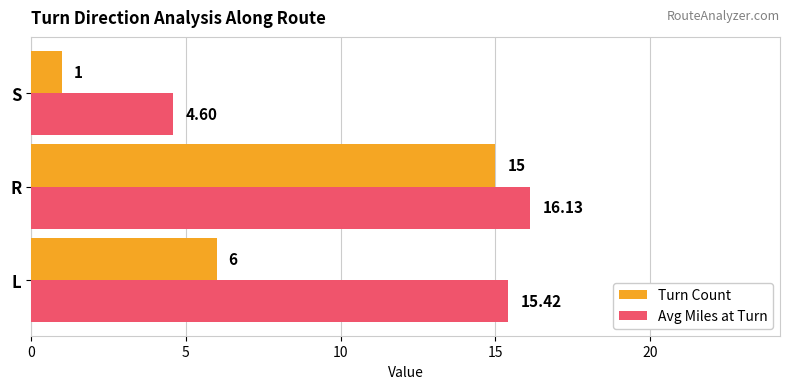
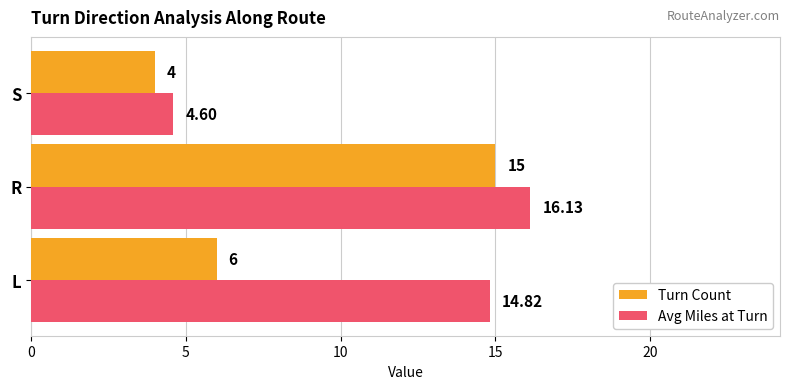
  {
    "Turn Count": {
-     "S": 1,
+     "S": 4,
      "R": 15,
      "L": 6
    },
    "Avg Miles at Turn": {
      "S": 4.60,
      "R": 16.13,
-     "L": 15.42
+     "L": 14.82
    }
  }
